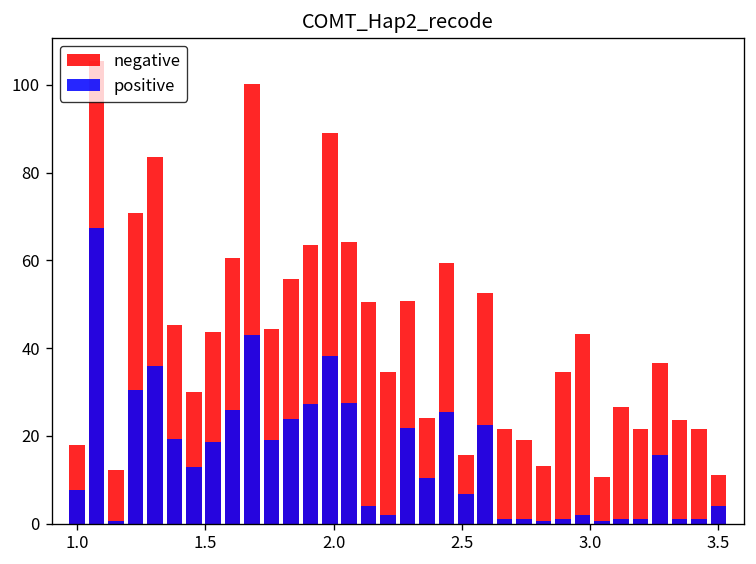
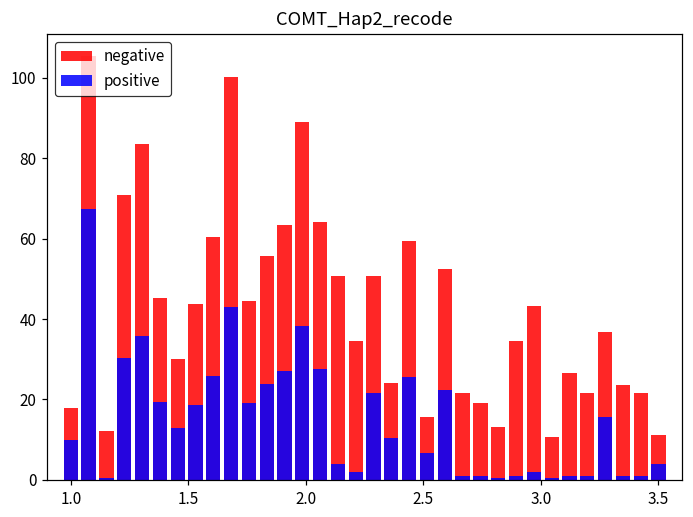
  {
    "negative": {
      "1.0": 18,
      "3.5": 11
    },
    "positive": {
-     "1.0": 8
+     "1.0": 10
    }
  }
